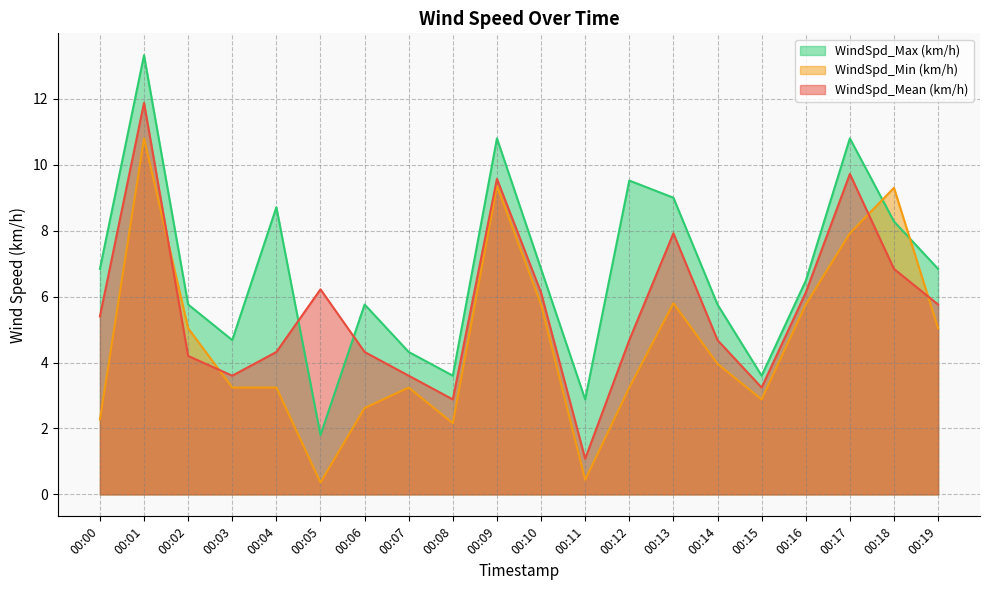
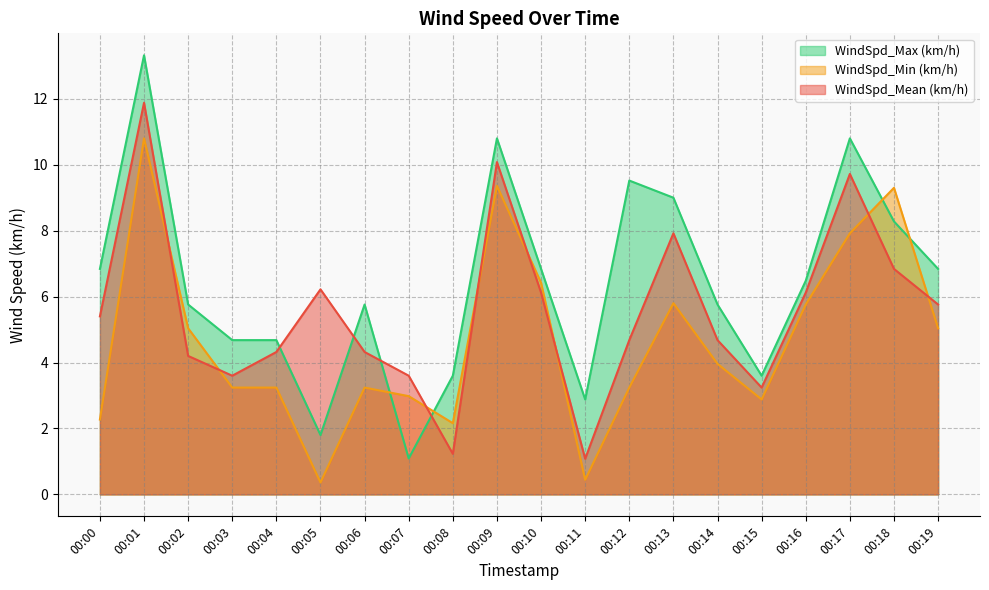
  {
    "WindSpd_Max (km/h)": {
      "00:00": 6.8,
      "00:01": 13.3,
      "00:02": 5.8,
      "00:03": 4.7,
-     "00:04": 8.7,
+     "00:04": 4.7,
      "00:05": 1.8,
      "00:06": 5.8,
-     "00:07": 4.3,
+     "00:07": 1.1,
      "00:08": 3.6,
      "00:09": 10.8,
      "00:10": 6.8,
      "00:11": 2.9,
      "00:12": 9.5,
      "00:13": 9.0,
      "00:14": 5.8,
      "00:15": 3.6,
      "00:16": 6.5,
      "00:17": 10.8,
      "00:18": 8.3,
      "00:19": 6.8
    },
    "WindSpd_Min (km/h)": {
      "00:00": 2.3,
      "00:01": 10.8,
      "00:02": 5.0,
      "00:03": 3.2,
      "00:04": 3.2,
      "00:05": 0.4,
-     "00:06": 2.6,
-     "00:07": 3.2,
+     "00:06": 3.2,
+     "00:07": 3.0,
      "00:08": 2.2,
      "00:09": 9.4,
-     "00:10": 5.8,
+     "00:10": 6.4,
      "00:11": 0.4,
      "00:12": 3.2,
      "00:13": 5.8,
      "00:14": 4.0,
      "00:15": 2.9,
      "00:16": 5.8,
      "00:17": 7.9,
      "00:18": 9.3,
      "00:19": 5.0
    },
    "WindSpd_Mean (km/h)": {
      "00:00": 5.4,
      "00:01": 11.9,
      "00:02": 4.2,
      "00:03": 3.6,
      "00:04": 4.3,
      "00:05": 6.2,
      "00:06": 4.3,
      "00:07": 3.6,
-     "00:08": 2.9,
-     "00:09": 9.6,
+     "00:08": 1.2,
+     "00:09": 10.1,
      "00:10": 6.1,
      "00:11": 1.1,
      "00:12": 4.7,
      "00:13": 7.9,
      "00:14": 4.7,
      "00:15": 3.2,
      "00:16": 6.1,
      "00:17": 9.7,
      "00:18": 6.8,
      "00:19": 5.8
    }
  }
